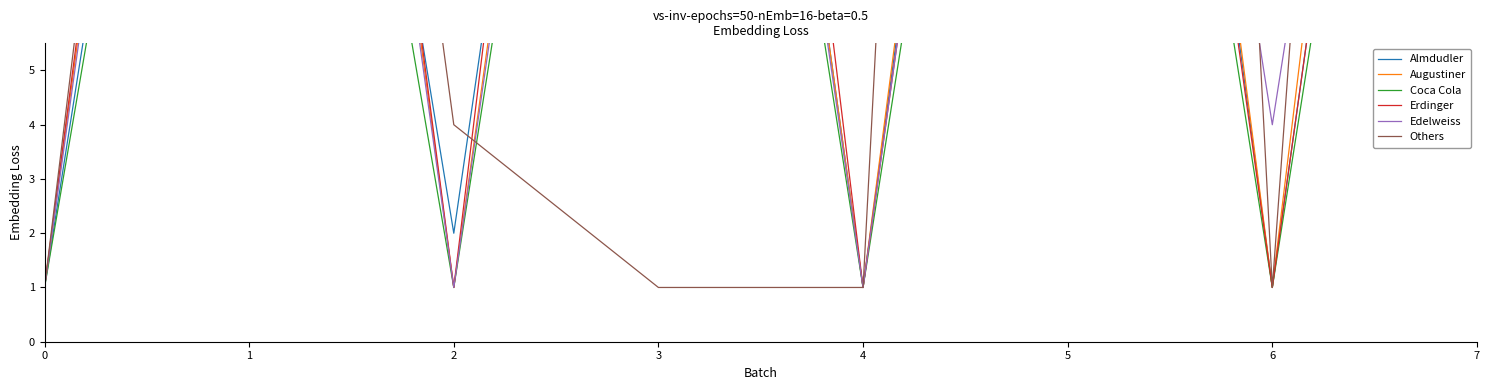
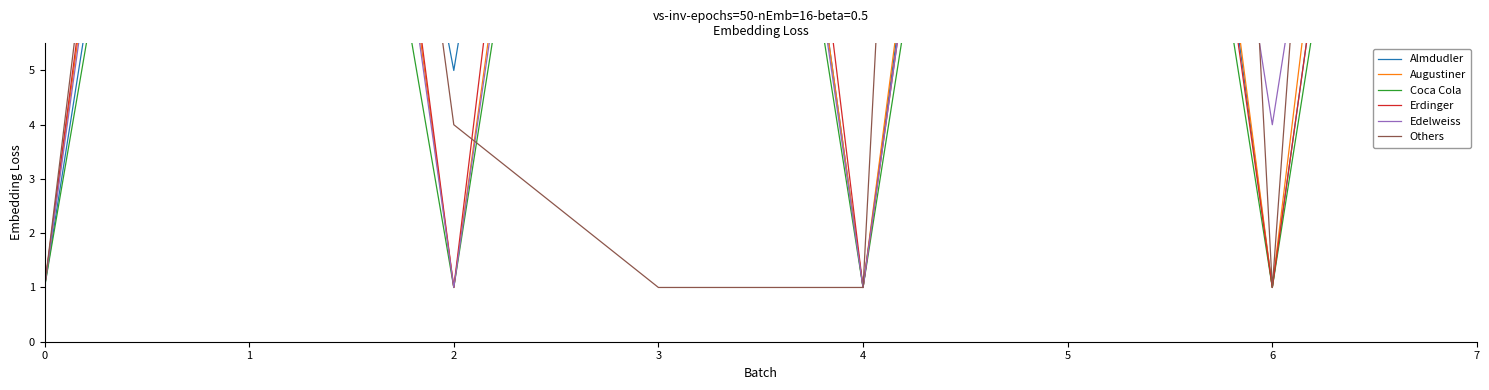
  {
    "Almdudler": {
-     "2": 2
+     "2": 5
    },
    "Edelweiss": {
      "6": 4
    },
    "Others": {
      "2": 4,
      "3": 1
    }
  }
